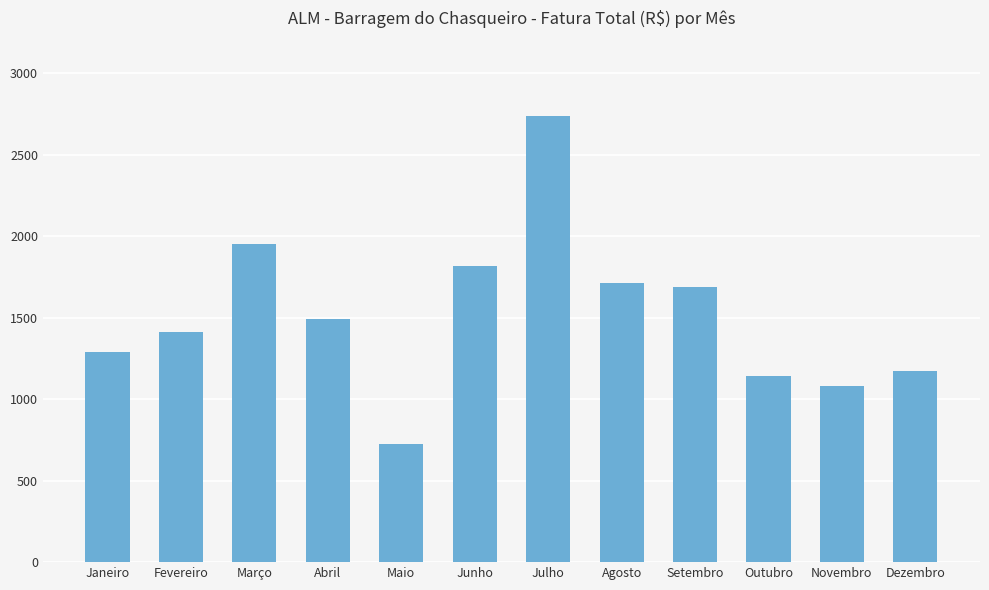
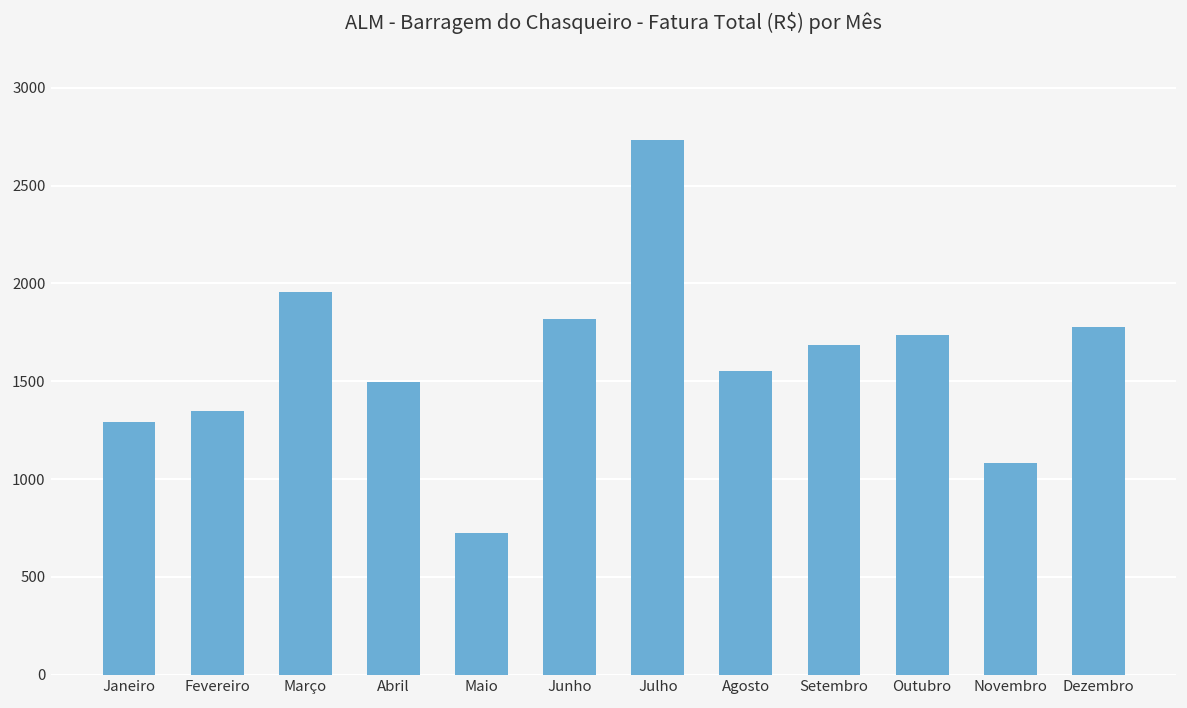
  {
    "Janeiro": 1290,
-   "Fevereiro": 1410,
+   "Fevereiro": 1350,
    "Março": 1950,
    "Abril": 1490,
    "Maio": 720,
    "Junho": 1820,
    "Julho": 2730,
-   "Agosto": 1710,
+   "Agosto": 1550,
    "Setembro": 1690,
-   "Outubro": 1140,
+   "Outubro": 1740,
    "Novembro": 1080,
-   "Dezembro": 1170
+   "Dezembro": 1780
  }
